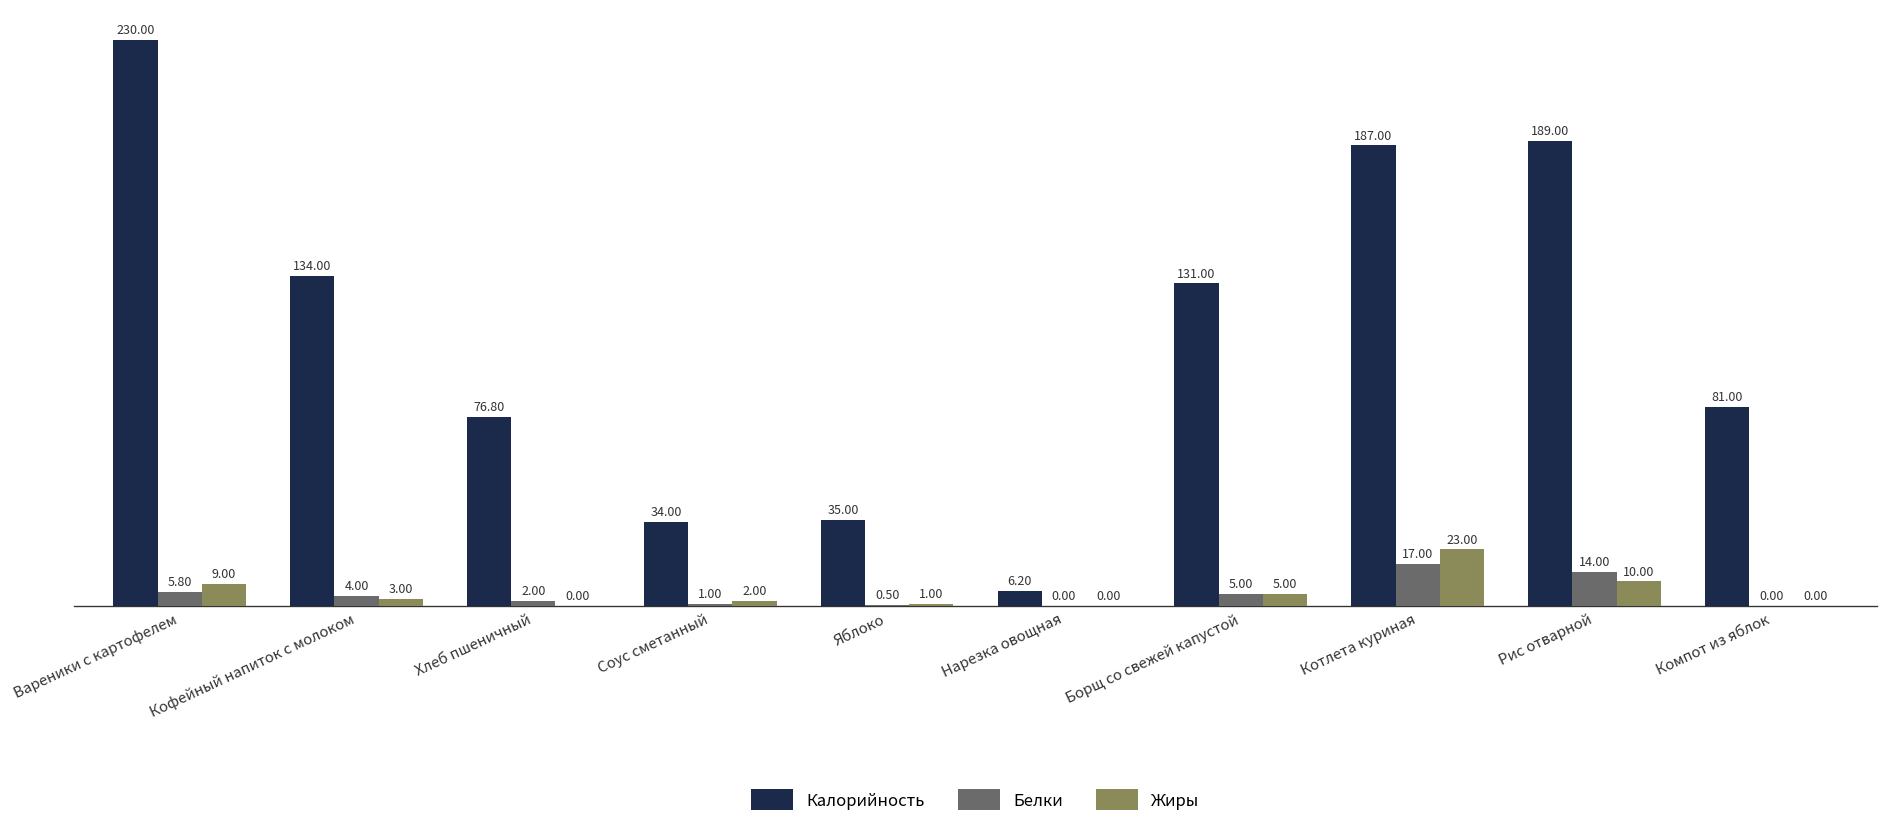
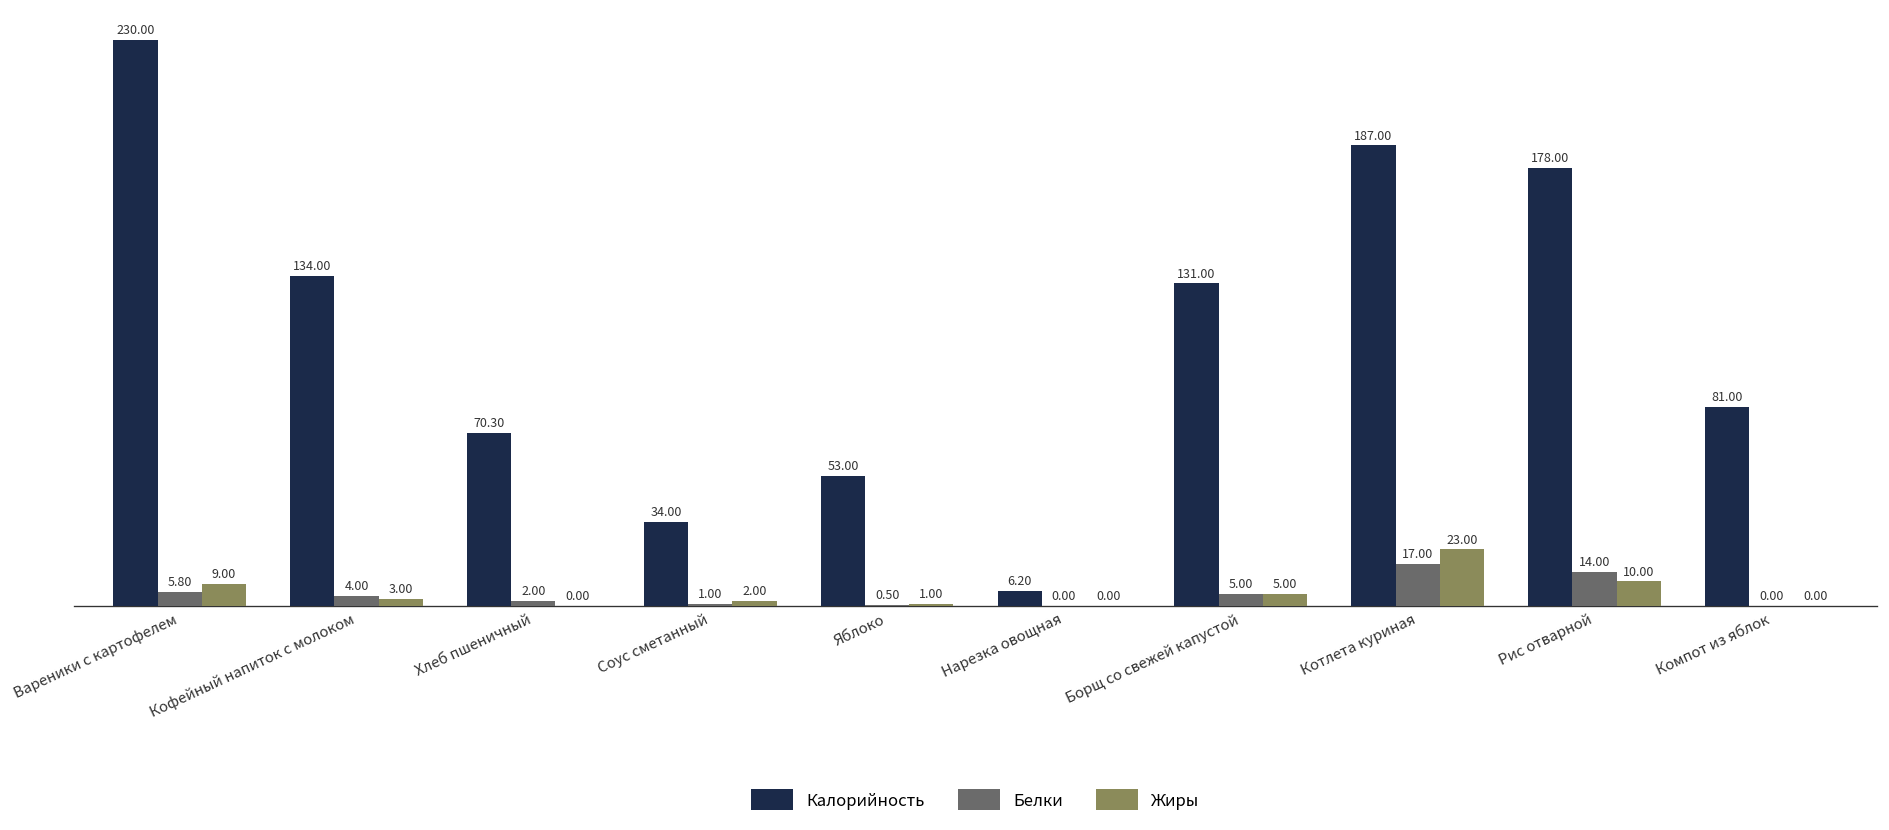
  {
    "Калорийность": {
      "Вареники с картофелем": 230.00,
      "Кофейный напиток с молоком": 134.00,
-     "Хлеб пшеничный": 76.80,
+     "Хлеб пшеничный": 70.30,
      "Соус сметанный": 34.00,
-     "Яблоко": 35.00,
+     "Яблоко": 53.00,
      "Нарезка овощная": 6.20,
      "Борщ со свежей капустой": 131.00,
      "Котлета куриная": 187.00,
-     "Рис отварной": 189.00,
+     "Рис отварной": 178.00,
      "Компот из яблок": 81.00
    }
  }
